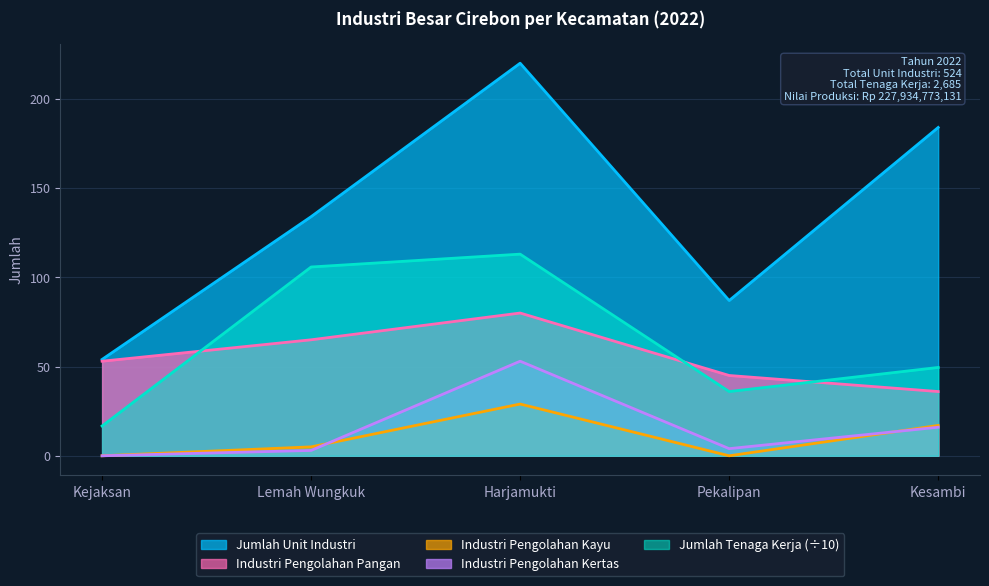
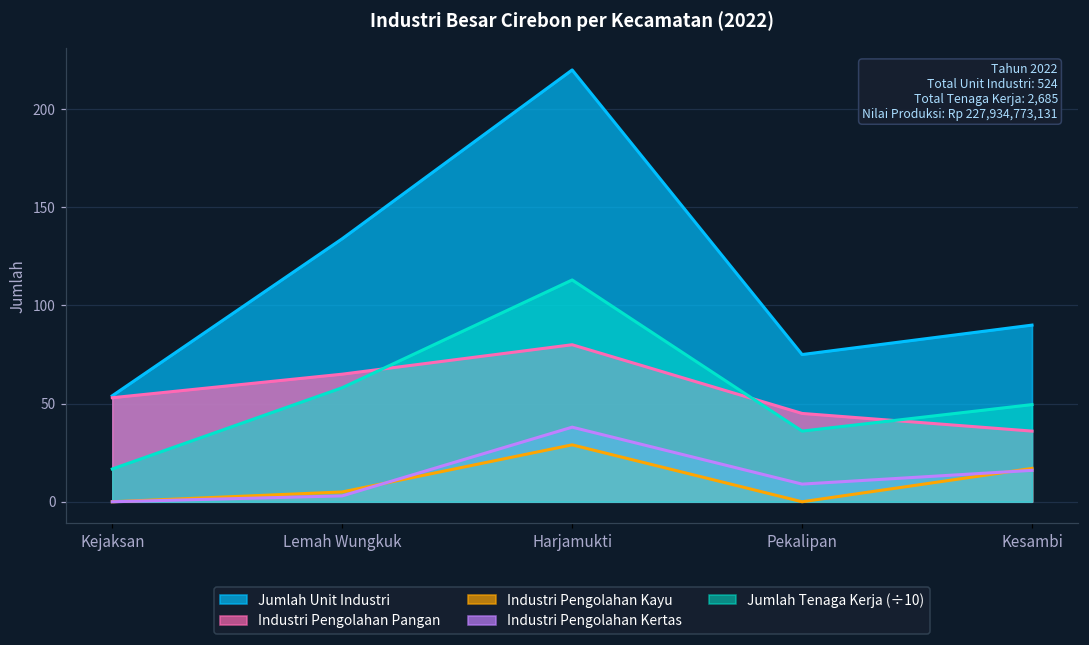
  {
    "Jumlah Unit Industri": {
      "Lemah Wungkuk": 134,
      "Harjamukti": 220,
-     "Pekalipan": 87,
-     "Kesambi": 184
+     "Pekalipan": 75,
+     "Kesambi": 90
    },
    "Industri Pengolahan Pangan": {
      "Lemah Wungkuk": 65,
      "Harjamukti": 80,
      "Pekalipan": 45,
      "Kesambi": 36
    },
    "Industri Pengolahan Kayu": {
      "Lemah Wungkuk": 5,
      "Harjamukti": 29,
      "Pekalipan": 0
    },
    "Industri Pengolahan Kertas": {
      "Lemah Wungkuk": 3,
-     "Harjamukti": 53,
-     "Pekalipan": 4
+     "Harjamukti": 38,
+     "Pekalipan": 9
    },
    "Jumlah Tenaga Kerja (÷10)": {
      "Kejaksan": 17,
-     "Lemah Wungkuk": 106,
+     "Lemah Wungkuk": 58,
      "Harjamukti": 113,
      "Pekalipan": 36,
      "Kesambi": 50
    }
  }
